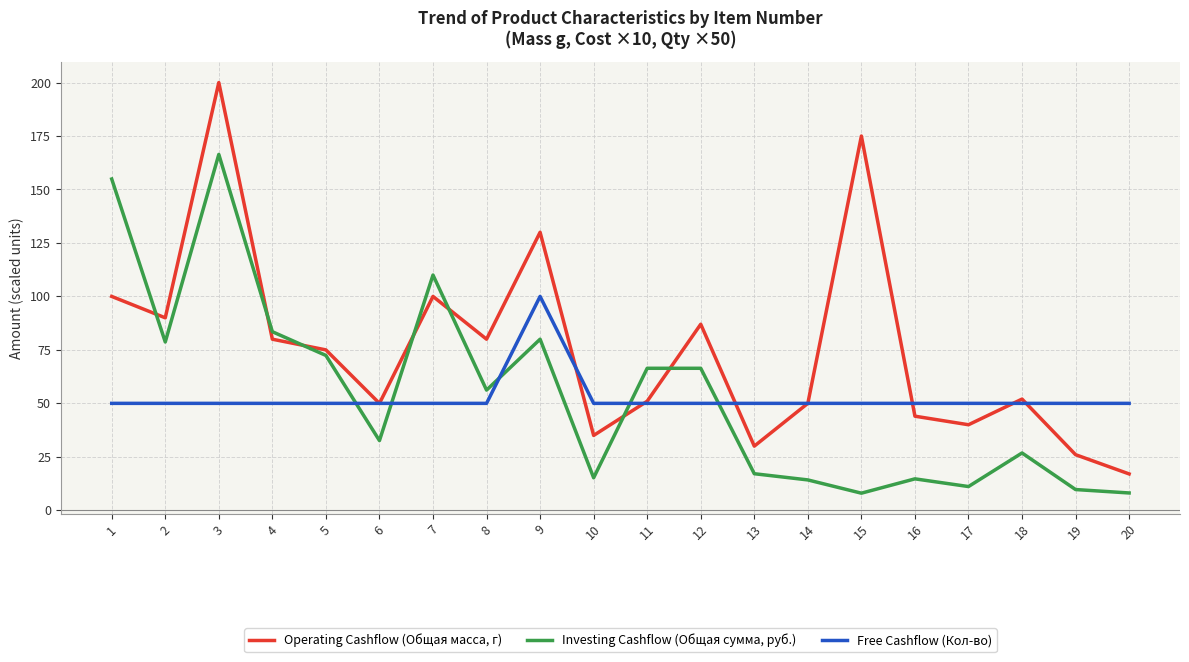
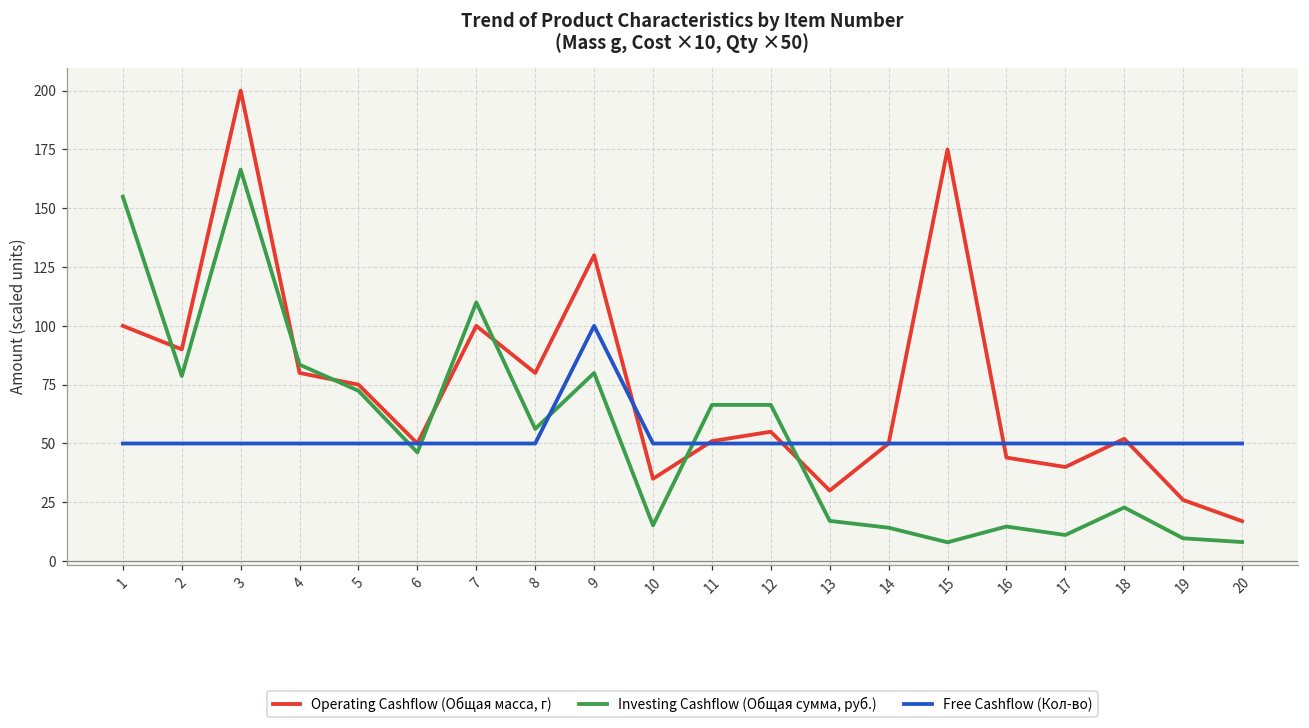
  {
    "Operating Cashflow (Общая масса, г)": {
      "1": 100,
      "2": 90,
      "3": 200,
      "4": 80,
      "5": 75,
      "7": 100,
      "8": 80,
      "9": 130,
      "10": 35,
-     "12": 87,
+     "12": 55,
      "13": 30,
      "15": 175,
      "16": 44,
      "17": 40,
      "18": 52,
      "19": 26,
      "20": 17
    },
    "Investing Cashflow (Общая сумма, руб.)": {
      "1": 155,
      "2": 79,
      "3": 166,
      "4": 84,
      "5": 72,
-     "6": 33,
+     "6": 46,
      "7": 110,
      "8": 56,
      "9": 80,
      "10": 15,
      "11": 66,
      "12": 66,
      "13": 17,
      "14": 14,
      "15": 8,
      "16": 15,
      "17": 11,
-     "18": 27,
+     "18": 23,
      "19": 10,
      "20": 8
    },
    "Free Cashflow (Кол-во)": {
      "1": 50,
      "2": 50,
      "3": 50,
      "4": 50,
      "5": 50,
      "7": 50,
      "8": 50,
      "9": 100,
      "10": 50,
      "12": 50,
      "13": 50,
      "15": 50,
      "16": 50,
      "17": 50,
      "18": 50,
      "19": 50,
      "20": 50
    }
  }
